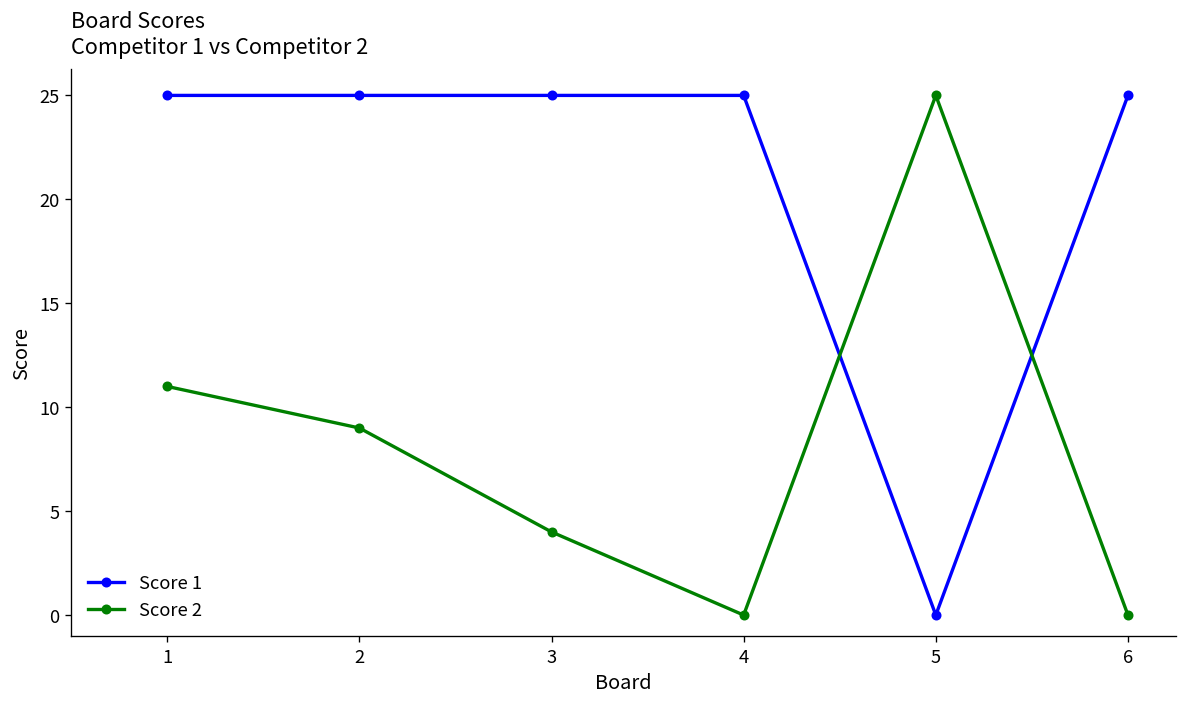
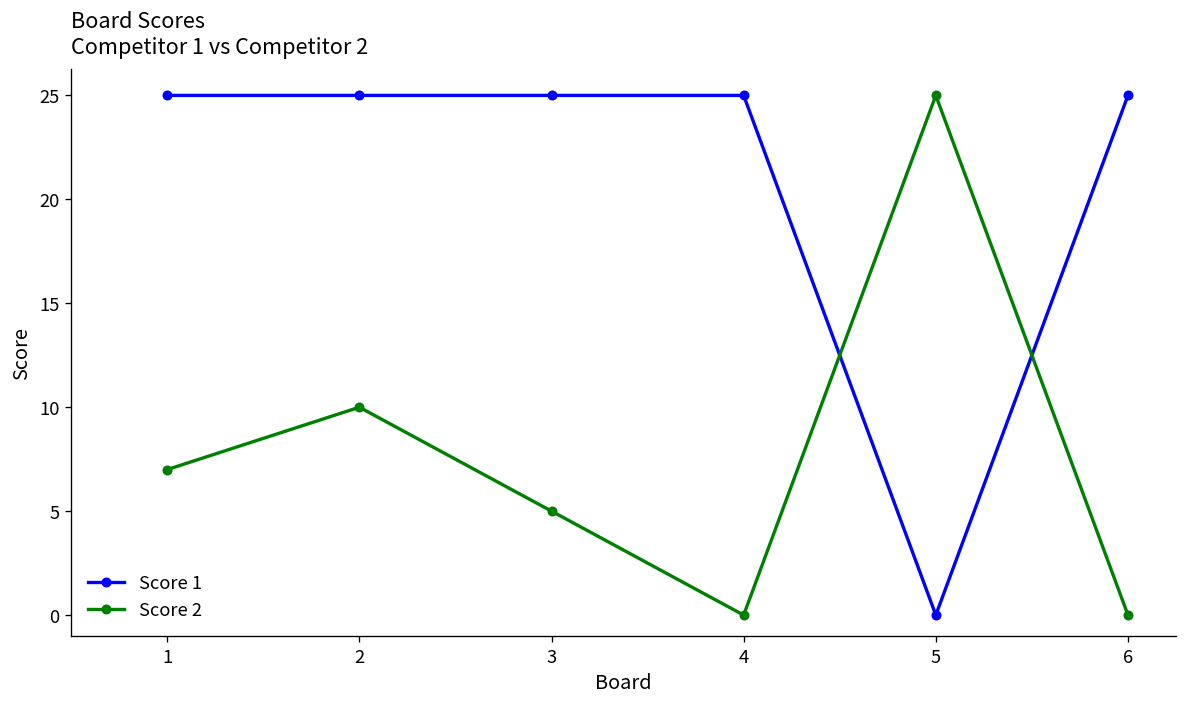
  {
    "Score 1": {
      "1": 25,
      "2": 25,
      "3": 25,
      "4": 25,
      "5": 0,
      "6": 25
    },
    "Score 2": {
-     "1": 11,
-     "2": 9,
-     "3": 4,
+     "1": 7,
+     "2": 10,
+     "3": 5,
      "4": 0,
      "5": 25,
      "6": 0
    }
  }
